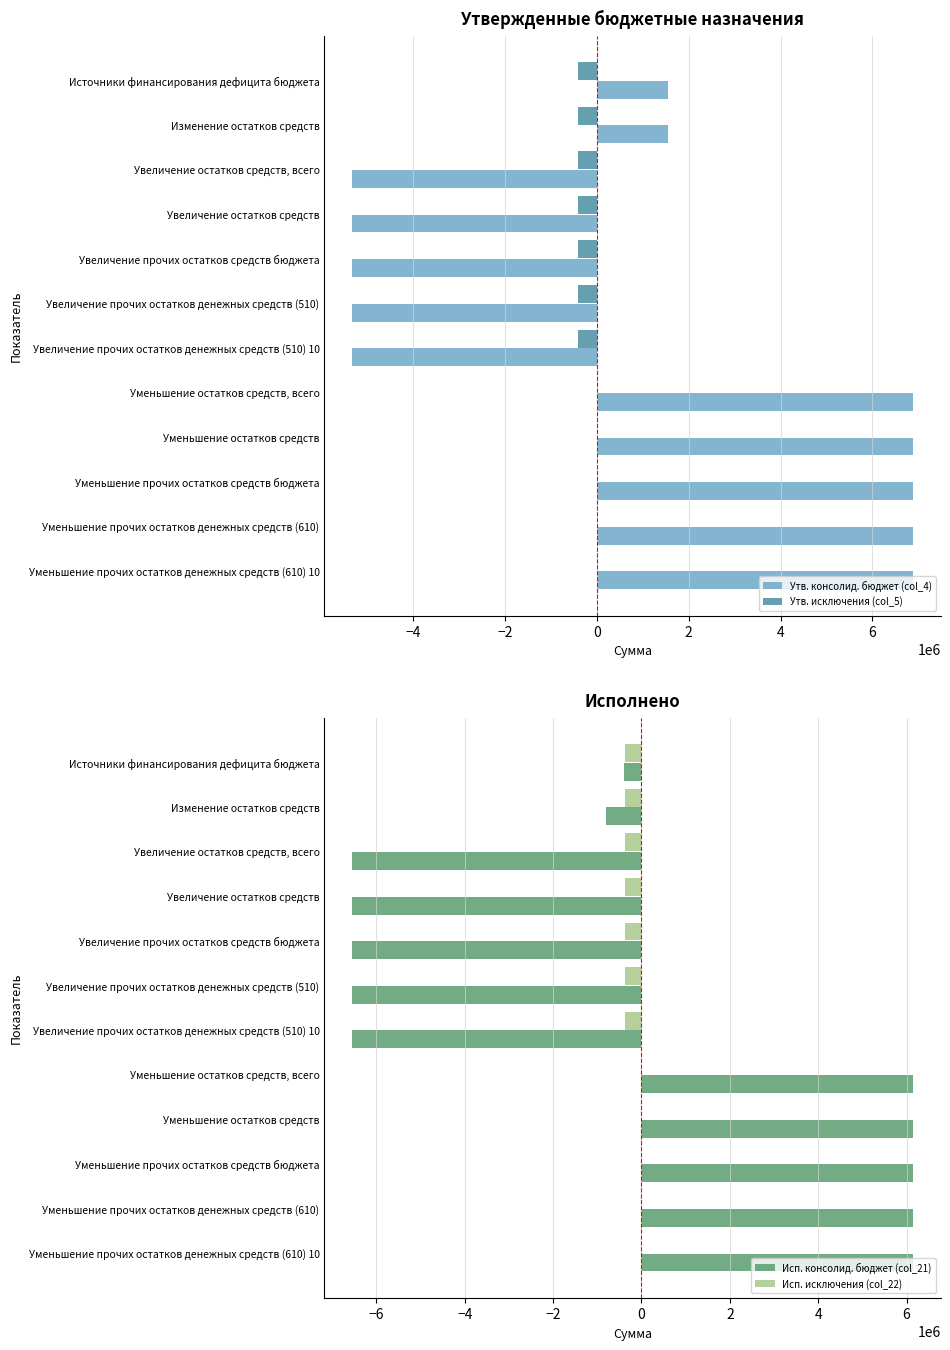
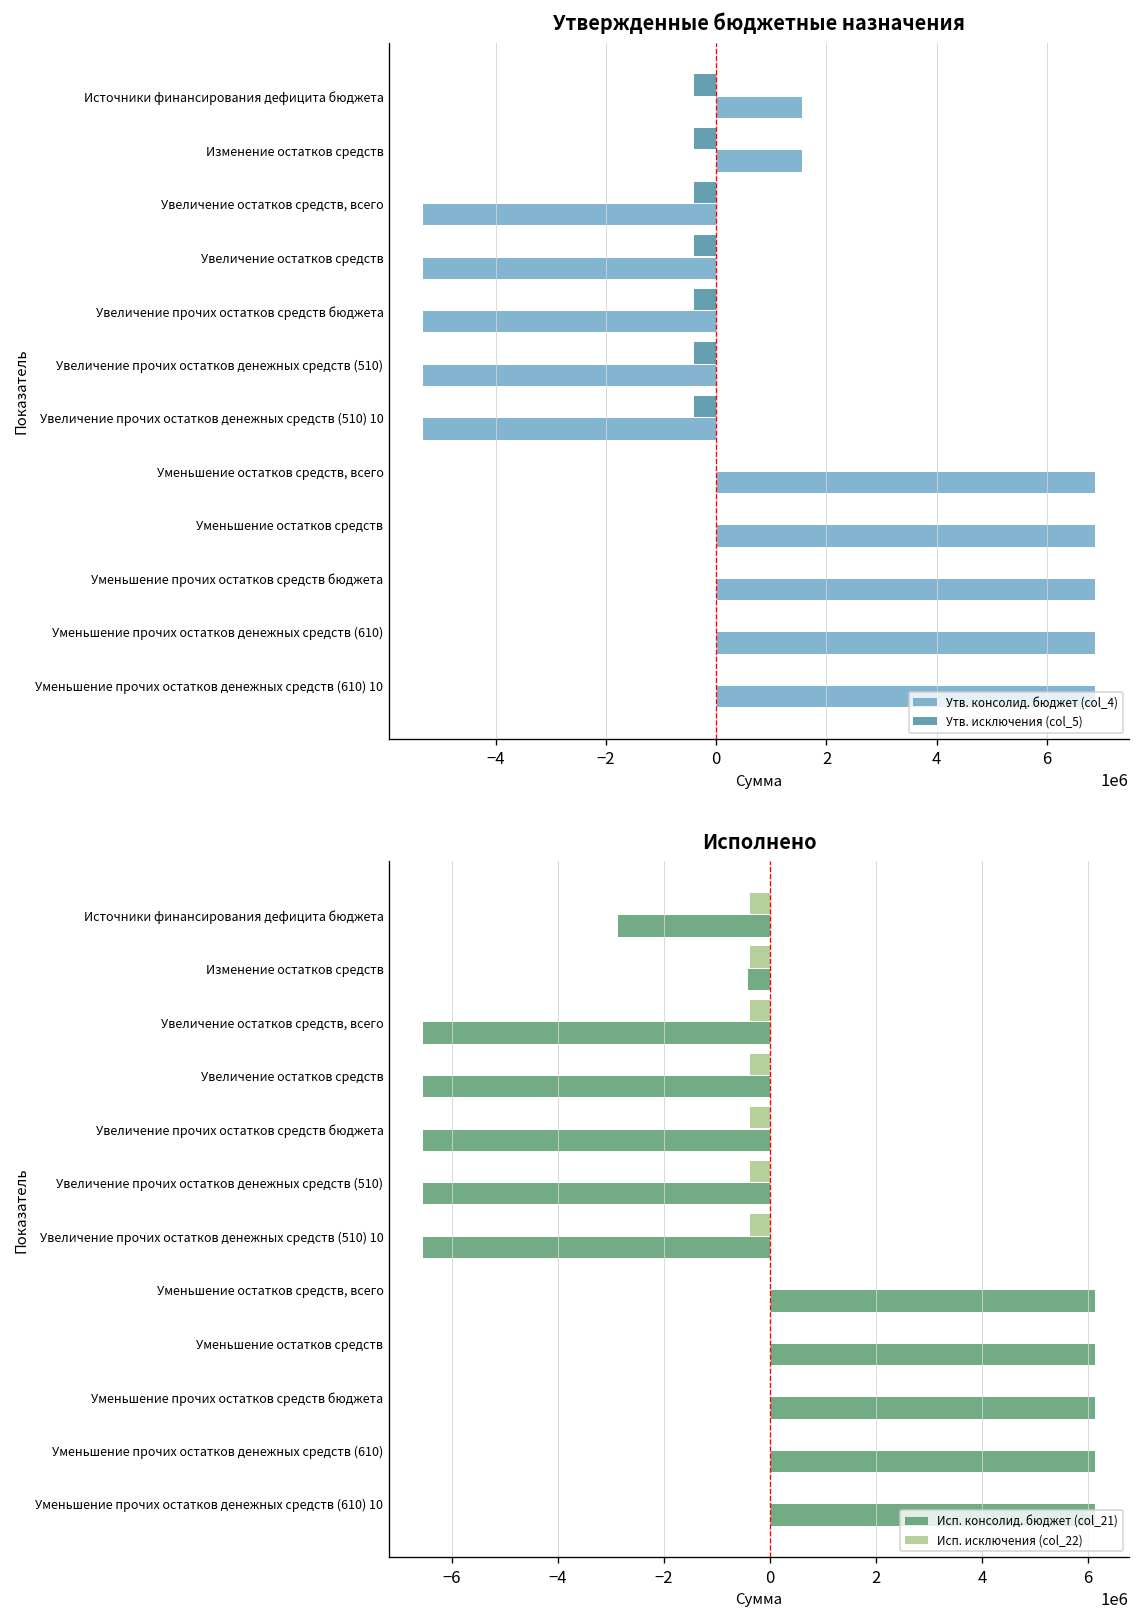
  {
    "Исполнено": {
      "Исп. консолид. бюджет (col_21)": {
-       "Источники финансирования дефицита бюджета": -400000,
-       "Изменение остатков средств": -800000,
+       "Источники финансирования дефицита бюджета": -2900000,
+       "Изменение остатков средств": -400000,
        "Увеличение остатков средств, всего": -6500000,
        "Увеличение остатков средств": -6500000,
        "Увеличение прочих остатков средств бюджета": -6500000,
        "Увеличение прочих остатков денежных средств (510)": -6500000,
        "Увеличение прочих остатков денежных средств (510) 10": -6500000,
        "Уменьшение остатков средств, всего": 6100000,
        "Уменьшение остатков средств": 6100000,
        "Уменьшение прочих остатков средств бюджета": 6100000,
        "Уменьшение прочих остатков денежных средств (610)": 6100000
      },
      "Исп. исключения (col_22)": {
        "Источники финансирования дефицита бюджета": -400000,
        "Изменение остатков средств": -400000,
        "Увеличение остатков средств, всего": -400000,
        "Увеличение остатков средств": -400000,
        "Увеличение прочих остатков средств бюджета": -400000,
        "Увеличение прочих остатков денежных средств (510)": -400000,
        "Увеличение прочих остатков денежных средств (510) 10": -400000,
        "Уменьшение остатков средств, всего": 0,
        "Уменьшение остатков средств": 0,
        "Уменьшение прочих остатков средств бюджета": 0,
        "Уменьшение прочих остатков денежных средств (610)": 0,
        "Уменьшение прочих остатков денежных средств (610) 10": 0
      }
    }
  }
